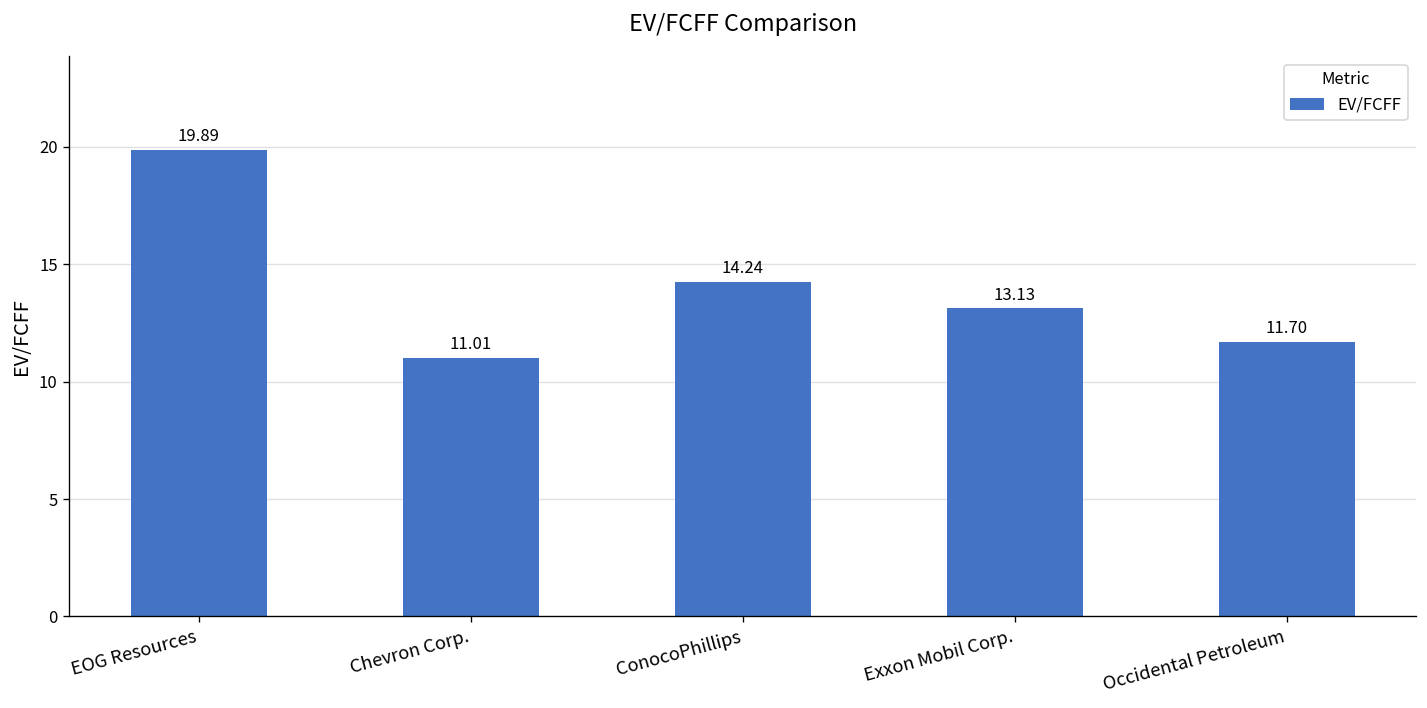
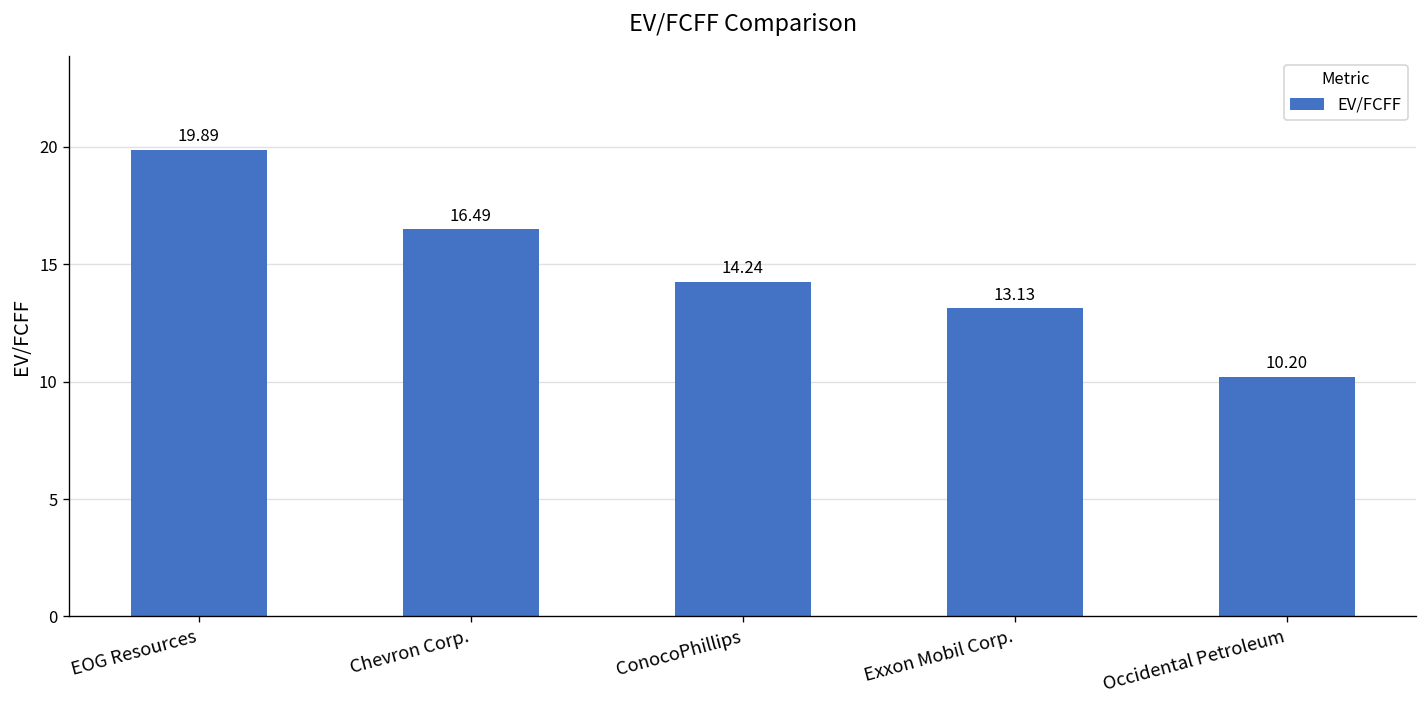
  {
    "EOG Resources": 19.89,
-   "Chevron Corp.": 11.01,
+   "Chevron Corp.": 16.49,
    "ConocoPhillips": 14.24,
    "Exxon Mobil Corp.": 13.13,
-   "Occidental Petroleum": 11.70
+   "Occidental Petroleum": 10.20
  }
